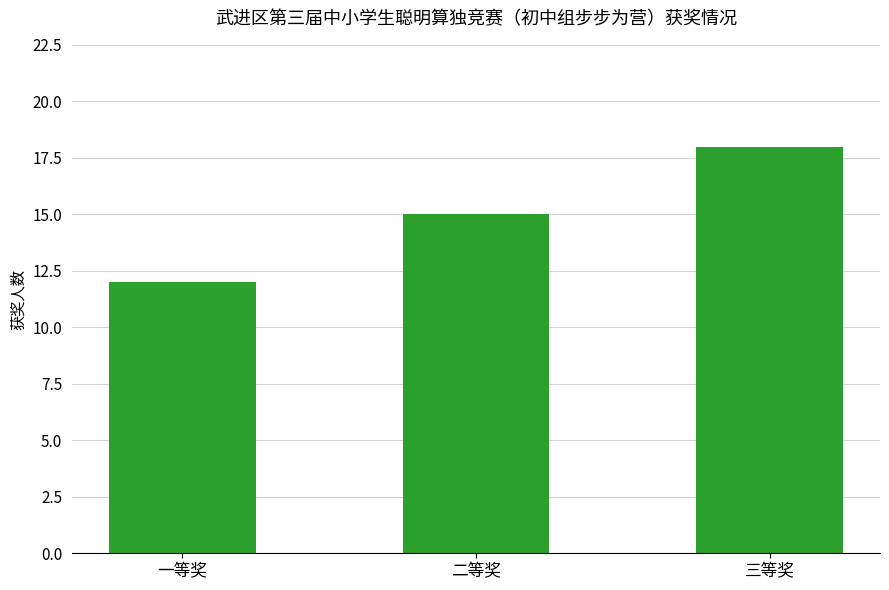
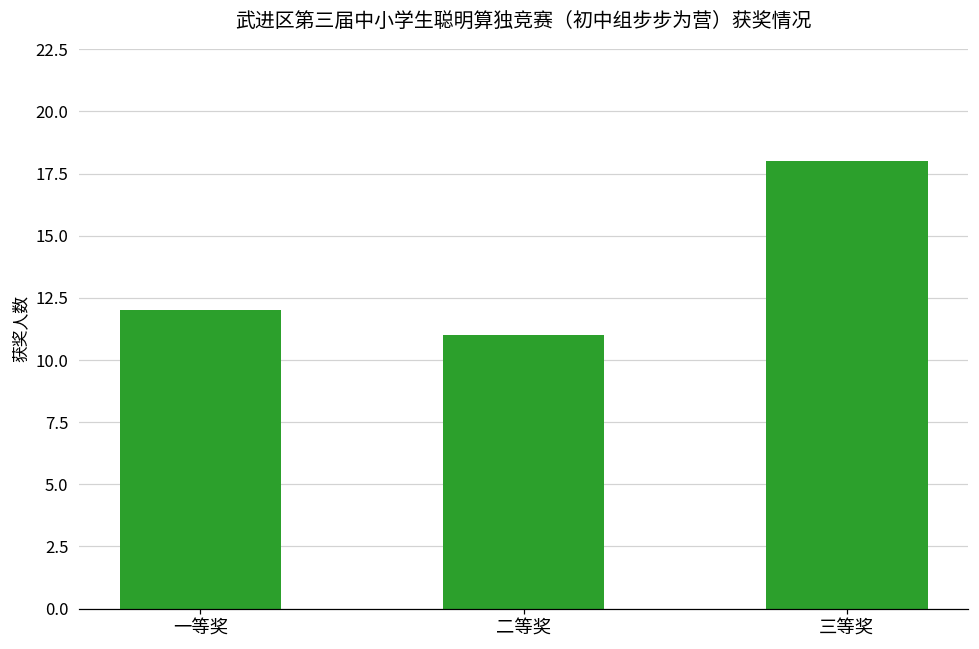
  {
    "一等奖": 12,
-   "二等奖": 15,
+   "二等奖": 11,
    "三等奖": 18
  }
